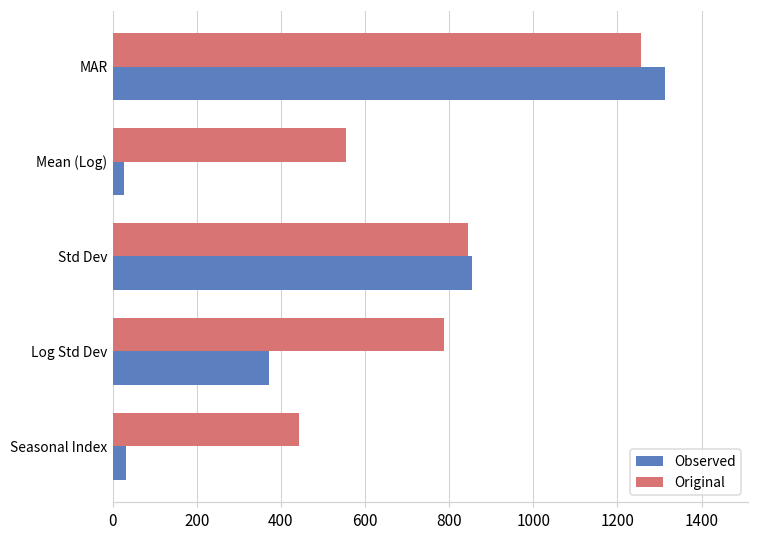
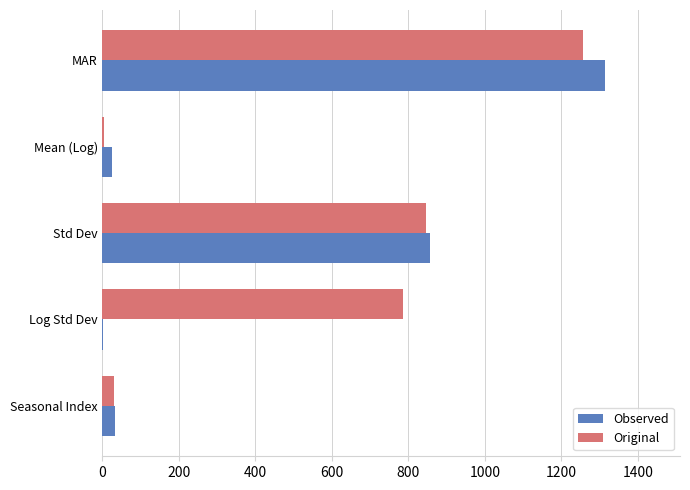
  {
    "Observed": {
      "MAR": 1310,
      "Mean (Log)": 30,
      "Std Dev": 860,
-     "Log Std Dev": 370,
+     "Log Std Dev": 0,
      "Seasonal Index": 30
    },
    "Original": {
      "MAR": 1260,
-     "Mean (Log)": 550,
+     "Mean (Log)": 0,
      "Std Dev": 850,
      "Log Std Dev": 790,
-     "Seasonal Index": 440
+     "Seasonal Index": 30
    }
  }
